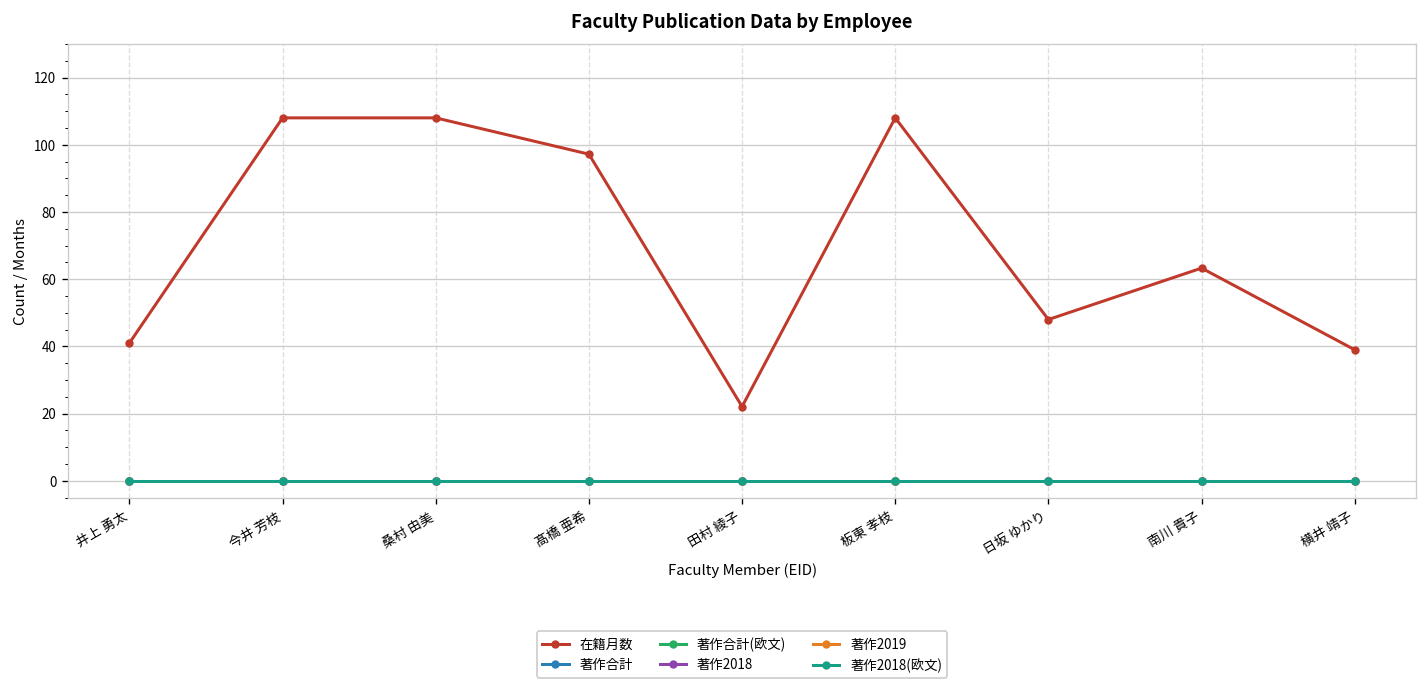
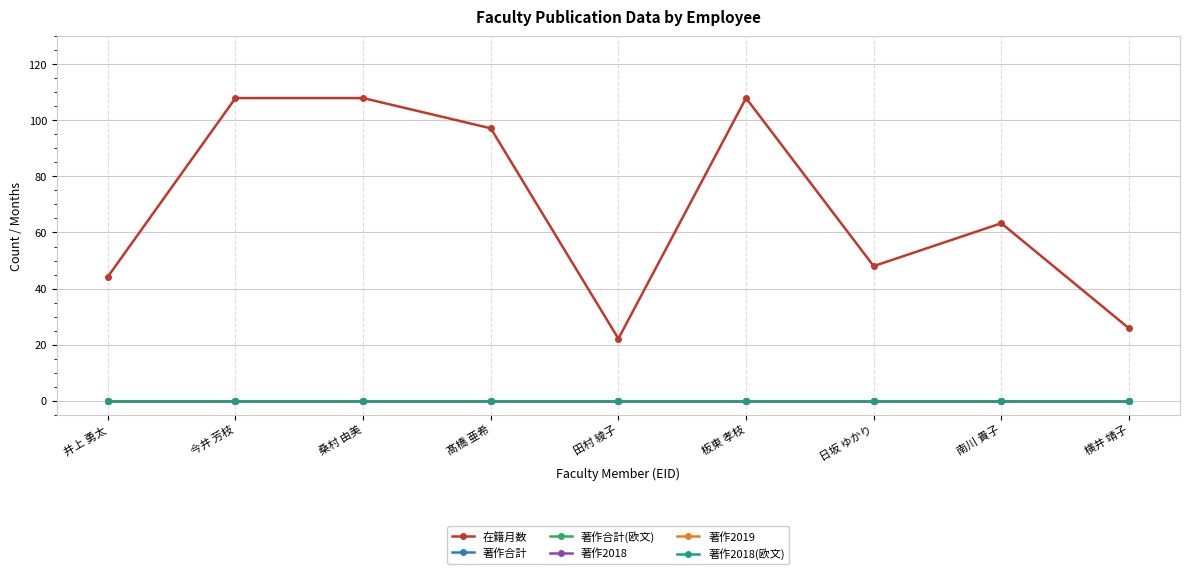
  {
    "在籍月数": {
-     "井上 勇太": 41,
+     "井上 勇太": 44,
      "今井 芳枝": 108,
      "桑村 由美": 108,
      "髙橋 亜希": 97,
      "田村 綾子": 22,
      "板東 孝枝": 108,
      "日坂 ゆかり": 48,
      "南川 貴子": 63,
-     "横井 靖子": 39
+     "横井 靖子": 26
    },
    "著作2018(欧文)": {
      "井上 勇太": 0,
      "今井 芳枝": 0,
      "桑村 由美": 0,
      "髙橋 亜希": 0,
      "田村 綾子": 0,
      "板東 孝枝": 0,
      "日坂 ゆかり": 0,
      "南川 貴子": 0,
      "横井 靖子": 0
    }
  }
